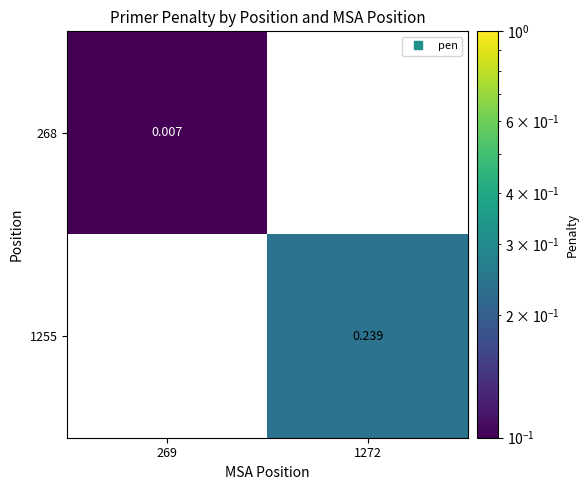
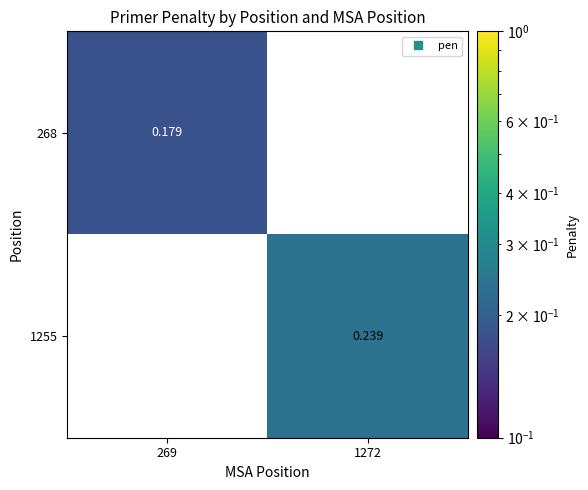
  {
    "268": {
-     "269": 0.007
+     "269": 0.179
    },
    "1255": {
      "1272": 0.239
    }
  }
